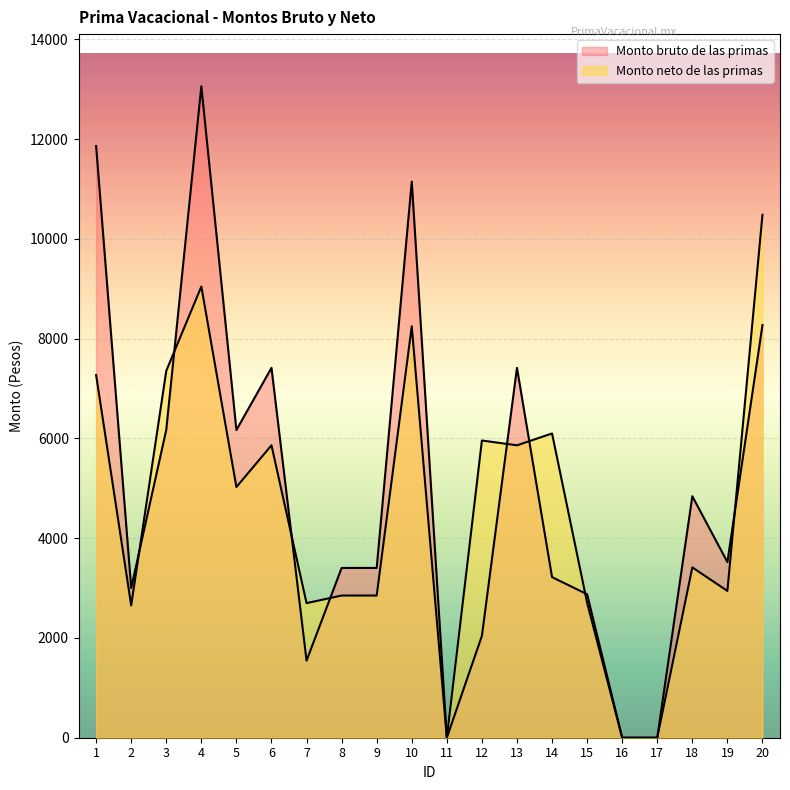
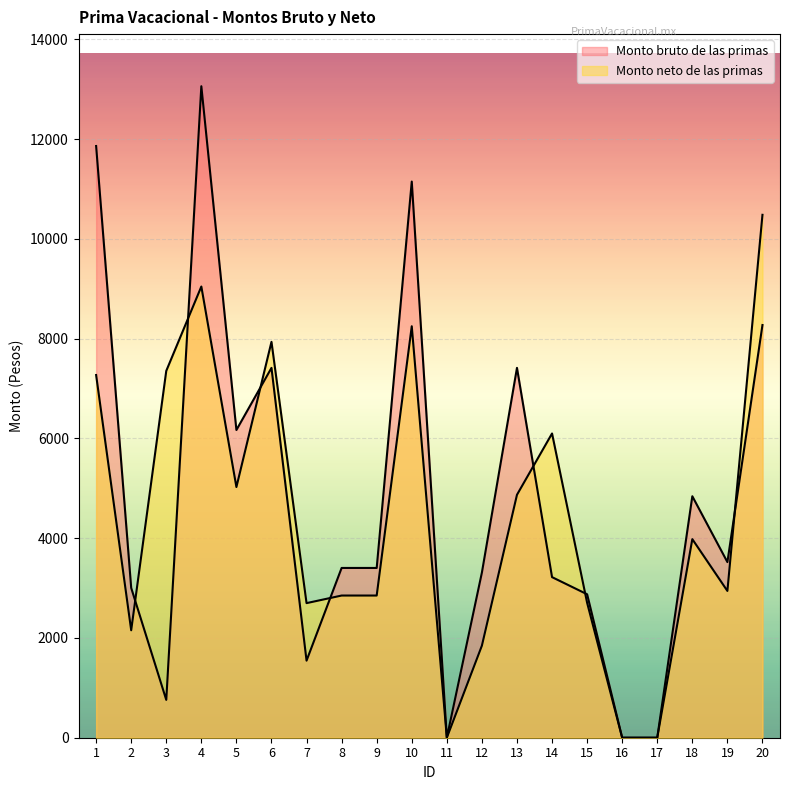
  {
    "Monto bruto de las primas": {
      "1": 11900,
      "2": 3000,
-     "3": 6200,
+     "3": 800,
      "4": 13100,
      "5": 6200,
      "6": 7400,
      "7": 1500,
      "8": 3400,
      "9": 3400,
      "10": 11100,
-     "12": 2000,
+     "12": 3300,
      "13": 7400,
      "14": 3200,
      "15": 2900,
      "18": 4800,
      "19": 3500,
      "20": 8300
    },
    "Monto neto de las primas": {
      "1": 7300,
-     "2": 2700,
+     "2": 2200,
      "3": 7400,
      "4": 9000,
      "5": 5000,
-     "6": 5900,
+     "6": 7900,
      "7": 2700,
      "8": 2900,
      "9": 2900,
      "10": 8200,
-     "12": 6000,
-     "13": 5900,
+     "12": 1800,
+     "13": 4900,
      "14": 6100,
      "15": 2700,
-     "18": 3400,
+     "18": 4000,
      "19": 2900,
      "20": 10500
    }
  }
